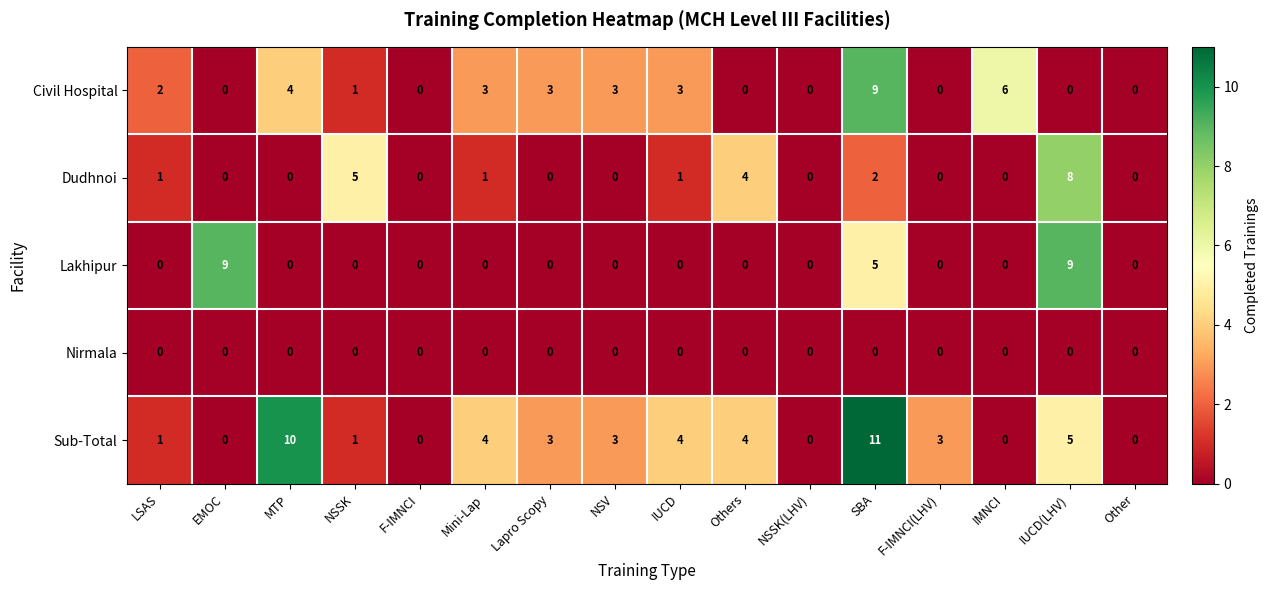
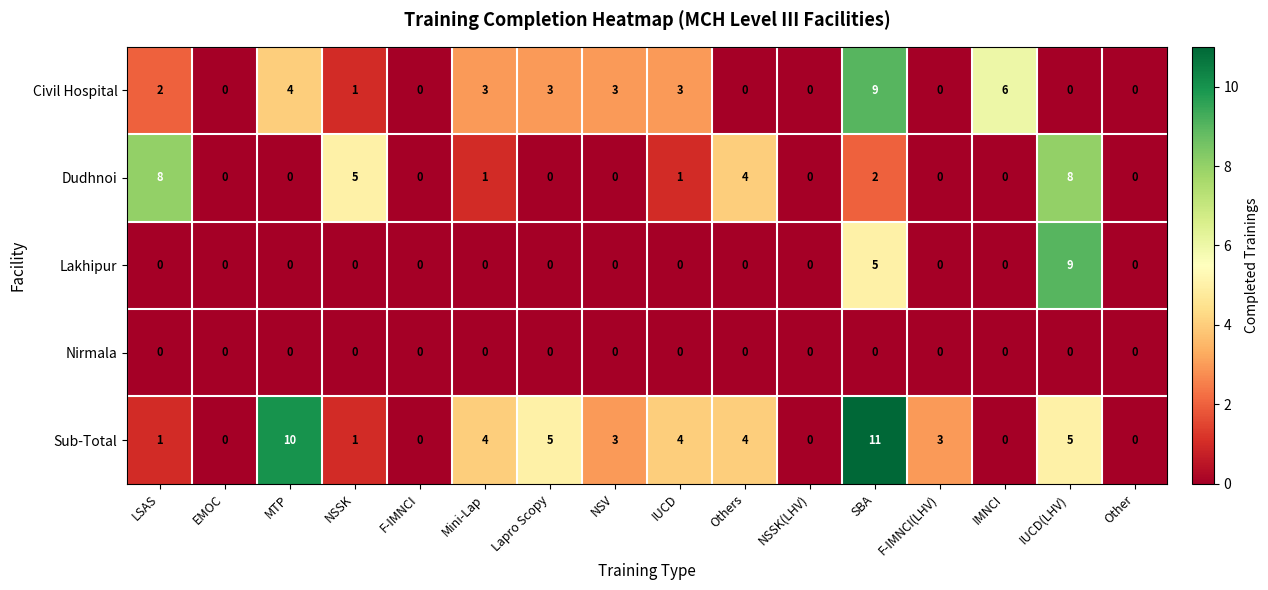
  {
    "Civil Hospital": {
      "LSAS": 2,
      "EMOC": 0,
      "MTP": 4,
      "NSSK": 1,
      "F-IMNCI": 0,
      "Mini-Lap": 3,
      "Lapro Scopy": 3,
      "NSV": 3,
      "IUCD": 3,
      "Others": 0,
      "NSSK(LHV)": 0,
      "SBA": 9,
      "F-IMNCI(LHV)": 0,
      "IMNCI": 6,
      "IUCD(LHV)": 0,
      "Other": 0
    },
    "Dudhnoi": {
-     "LSAS": 1,
+     "LSAS": 8,
      "EMOC": 0,
      "MTP": 0,
      "NSSK": 5,
      "F-IMNCI": 0,
      "Mini-Lap": 1,
      "Lapro Scopy": 0,
      "NSV": 0,
      "IUCD": 1,
      "Others": 4,
      "NSSK(LHV)": 0,
      "SBA": 2,
      "F-IMNCI(LHV)": 0,
      "IMNCI": 0,
      "IUCD(LHV)": 8,
      "Other": 0
    },
    "Lakhipur": {
      "LSAS": 0,
-     "EMOC": 9,
+     "EMOC": 0,
      "MTP": 0,
      "NSSK": 0,
      "F-IMNCI": 0,
      "Mini-Lap": 0,
      "Lapro Scopy": 0,
      "NSV": 0,
      "IUCD": 0,
      "Others": 0,
      "NSSK(LHV)": 0,
      "SBA": 5,
      "F-IMNCI(LHV)": 0,
      "IMNCI": 0,
      "IUCD(LHV)": 9,
      "Other": 0
    },
    "Nirmala": {
      "LSAS": 0,
      "EMOC": 0,
      "MTP": 0,
      "NSSK": 0,
      "F-IMNCI": 0,
      "Mini-Lap": 0,
      "Lapro Scopy": 0,
      "NSV": 0,
      "IUCD": 0,
      "Others": 0,
      "NSSK(LHV)": 0,
      "SBA": 0,
      "F-IMNCI(LHV)": 0,
      "IMNCI": 0,
      "IUCD(LHV)": 0,
      "Other": 0
    },
    "Sub-Total": {
      "LSAS": 1,
      "EMOC": 0,
      "MTP": 10,
      "NSSK": 1,
      "F-IMNCI": 0,
      "Mini-Lap": 4,
-     "Lapro Scopy": 3,
+     "Lapro Scopy": 5,
      "NSV": 3,
      "IUCD": 4,
      "Others": 4,
      "NSSK(LHV)": 0,
      "SBA": 11,
      "F-IMNCI(LHV)": 3,
      "IMNCI": 0,
      "IUCD(LHV)": 5,
      "Other": 0
    }
  }
